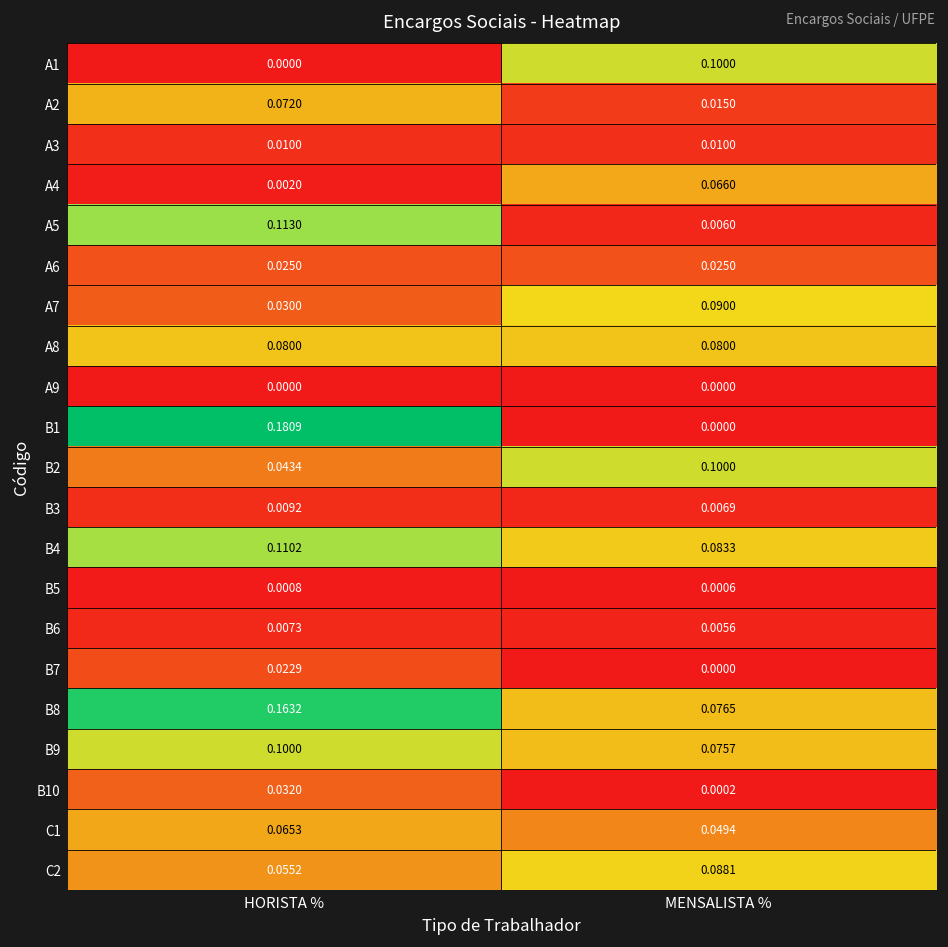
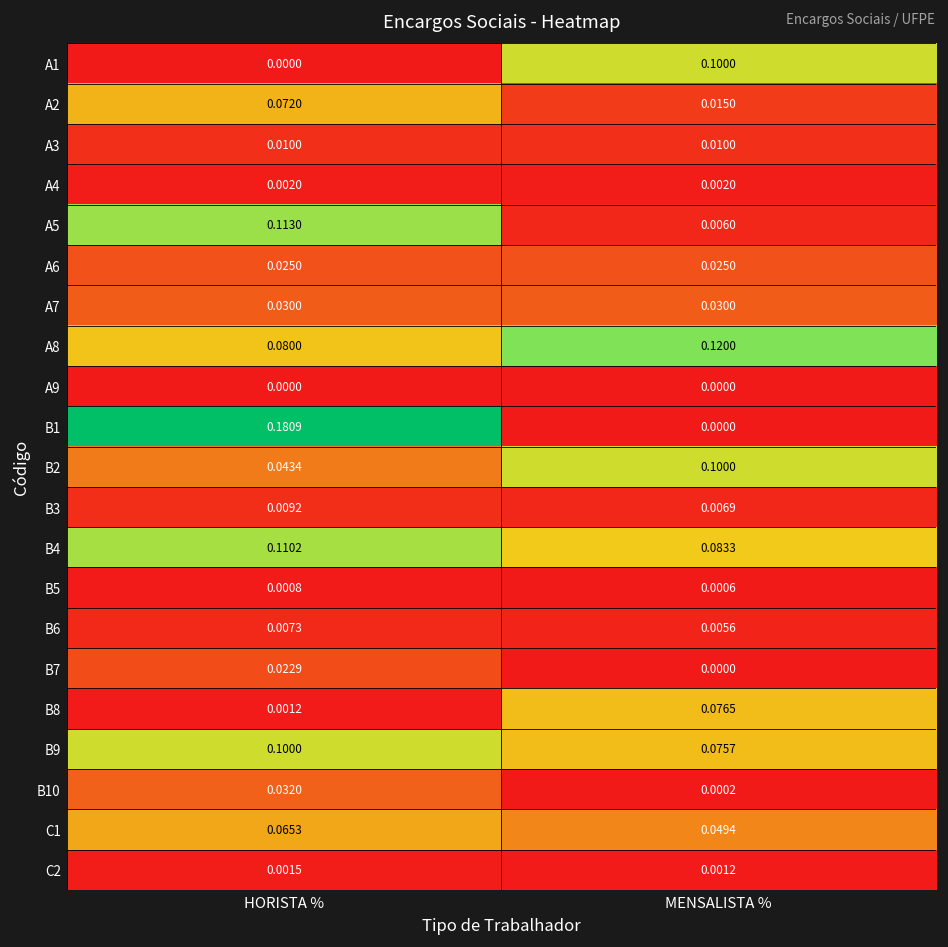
  {
    "A1": {
      "HORISTA %": 0.0000,
      "MENSALISTA %": 0.1000
    },
    "A2": {
      "HORISTA %": 0.0720,
      "MENSALISTA %": 0.0150
    },
    "A3": {
      "HORISTA %": 0.0100,
      "MENSALISTA %": 0.0100
    },
    "A4": {
      "HORISTA %": 0.0020,
-     "MENSALISTA %": 0.0660
+     "MENSALISTA %": 0.0020
    },
    "A5": {
      "HORISTA %": 0.1130,
      "MENSALISTA %": 0.0060
    },
    "A6": {
      "HORISTA %": 0.0250,
      "MENSALISTA %": 0.0250
    },
    "A7": {
      "HORISTA %": 0.0300,
-     "MENSALISTA %": 0.0900
+     "MENSALISTA %": 0.0300
    },
    "A8": {
      "HORISTA %": 0.0800,
-     "MENSALISTA %": 0.0800
+     "MENSALISTA %": 0.1200
    },
    "A9": {
      "HORISTA %": 0.0000,
      "MENSALISTA %": 0.0000
    },
    "B1": {
      "HORISTA %": 0.1809,
      "MENSALISTA %": 0.0000
    },
    "B2": {
      "HORISTA %": 0.0434,
      "MENSALISTA %": 0.1000
    },
    "B3": {
      "HORISTA %": 0.0092,
      "MENSALISTA %": 0.0069
    },
    "B4": {
      "HORISTA %": 0.1102,
      "MENSALISTA %": 0.0833
    },
    "B5": {
      "HORISTA %": 0.0008,
      "MENSALISTA %": 0.0006
    },
    "B6": {
      "HORISTA %": 0.0073,
      "MENSALISTA %": 0.0056
    },
    "B7": {
      "HORISTA %": 0.0229,
      "MENSALISTA %": 0.0000
    },
    "B8": {
-     "HORISTA %": 0.1632,
+     "HORISTA %": 0.0012,
      "MENSALISTA %": 0.0765
    },
    "B9": {
      "HORISTA %": 0.1000,
      "MENSALISTA %": 0.0757
    },
    "B10": {
      "HORISTA %": 0.0320,
      "MENSALISTA %": 0.0002
    },
    "C1": {
      "HORISTA %": 0.0653,
      "MENSALISTA %": 0.0494
    },
    "C2": {
-     "HORISTA %": 0.0552,
-     "MENSALISTA %": 0.0881
+     "HORISTA %": 0.0015,
+     "MENSALISTA %": 0.0012
    }
  }
